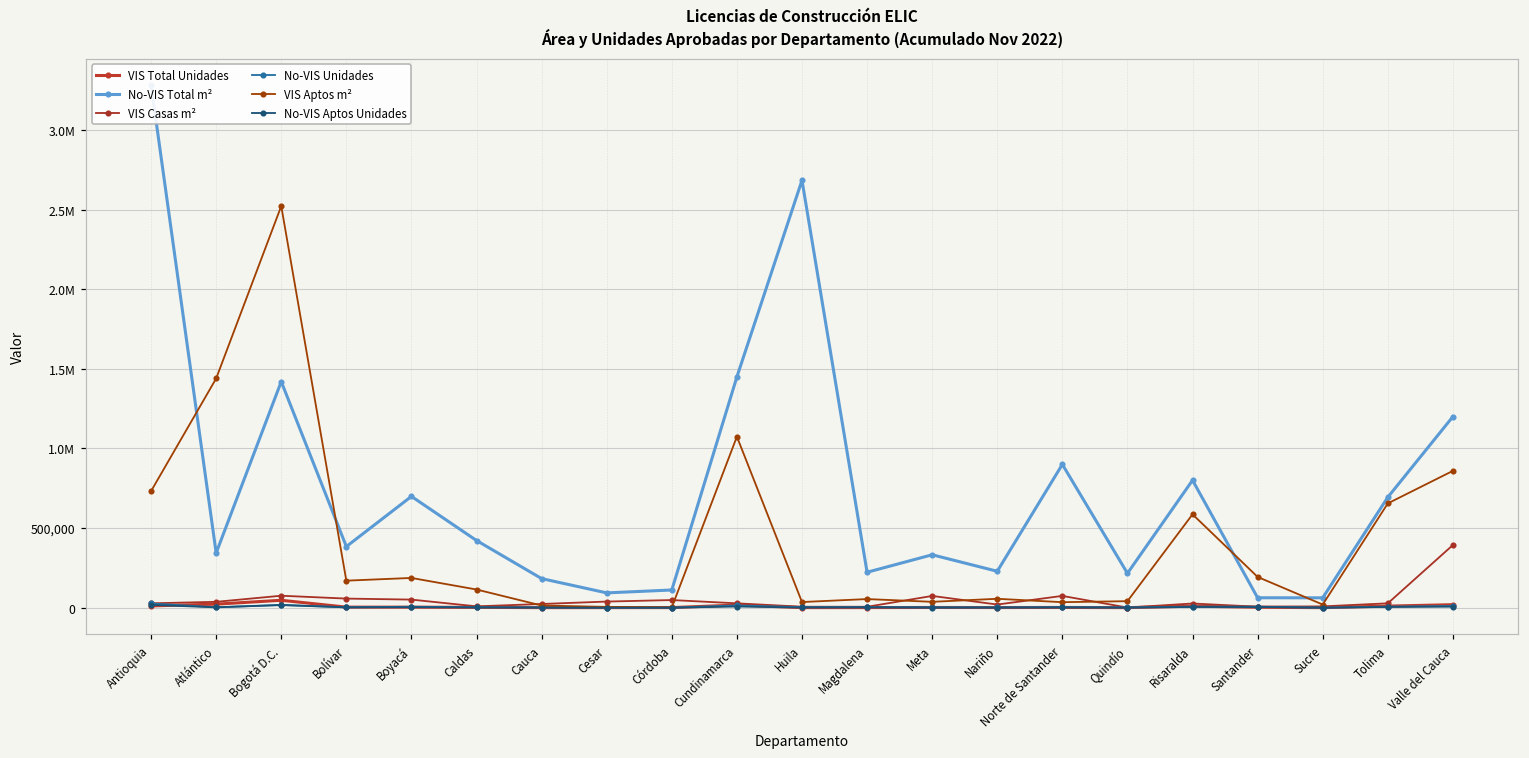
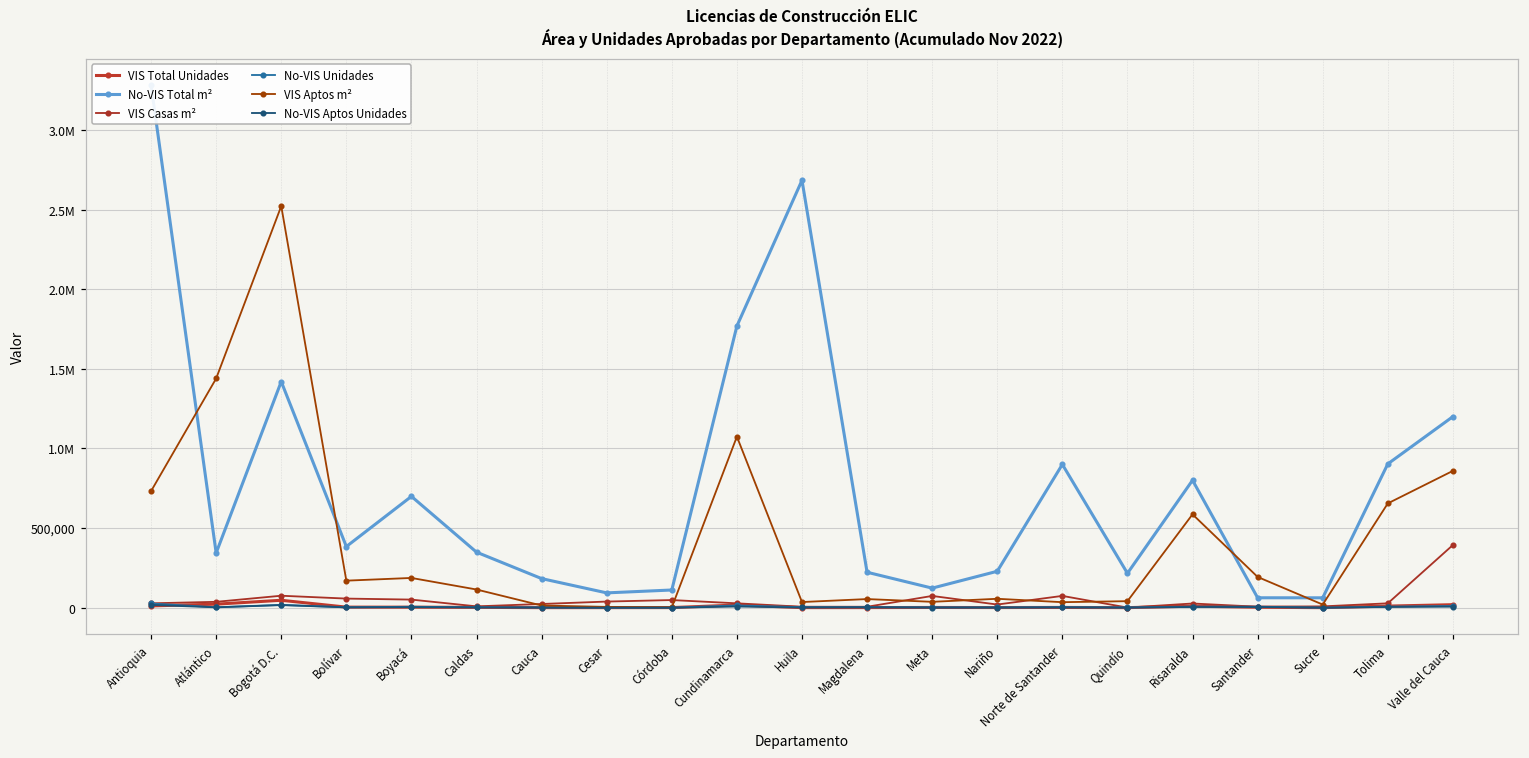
  {
    "No-VIS Total m²": {
      "Atlántico": "340,000",
      "Bogotá D.C.": "1,420,000",
      "Bolívar": "380,000",
      "Boyacá": "700,000",
-     "Caldas": "420,000",
+     "Caldas": "350,000",
      "Cauca": "180,000",
      "Cesar": "90,000",
      "Córdoba": "110,000",
-     "Cundinamarca": "1,450,000",
+     "Cundinamarca": "1,770,000",
      "Huila": "2,680,000",
      "Magdalena": "220,000",
-     "Meta": "330,000",
+     "Meta": "120,000",
      "Nariño": "230,000",
      "Norte de Santander": "900,000",
      "Quindío": "220,000",
      "Risaralda": "800,000",
      "Santander": "60,000",
      "Sucre": "60,000",
-     "Tolima": "690,000",
+     "Tolima": "900,000",
      "Valle del Cauca": "1,200,000"
    }
  }
